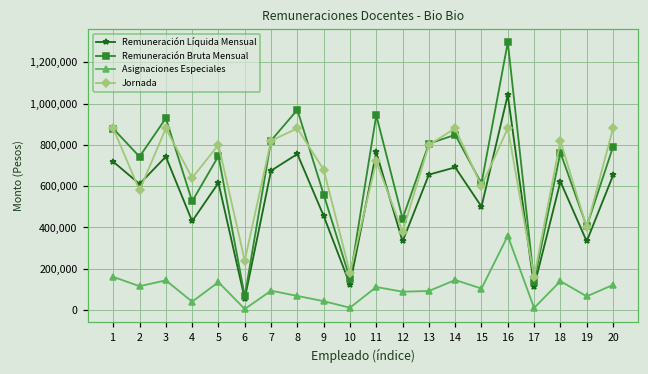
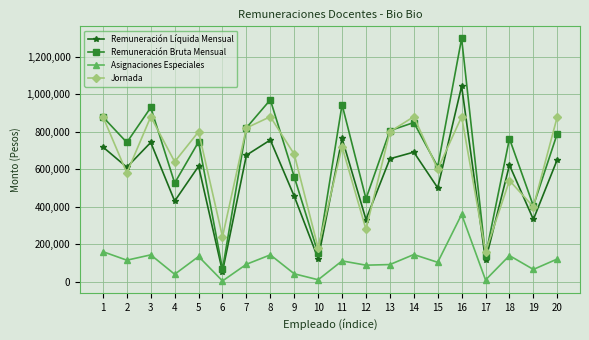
  {
    "Asignaciones Especiales": {
      "1": "160,000",
      "2": "120,000",
      "3": "140,000",
      "4": "40,000",
      "5": "140,000",
      "6": "10,000",
      "7": "90,000",
-     "8": "70,000",
+     "8": "140,000",
      "9": "40,000",
      "10": "10,000",
      "11": "110,000",
      "12": "90,000",
      "13": "90,000",
      "14": "150,000",
      "15": "100,000",
      "16": "360,000",
      "17": "10,000",
      "18": "140,000",
      "19": "70,000",
      "20": "120,000"
    },
    "Jornada": {
      "2": "580,000",
      "3": "880,000",
      "4": "640,000",
      "5": "800,000",
      "6": "240,000",
      "8": "880,000",
      "9": "680,000",
      "10": "180,000",
      "11": "720,000",
-     "12": "380,000",
+     "12": "280,000",
      "14": "880,000",
      "16": "880,000",
      "17": "160,000",
-     "18": "820,000",
+     "18": "540,000",
      "20": "880,000"
    }
  }
